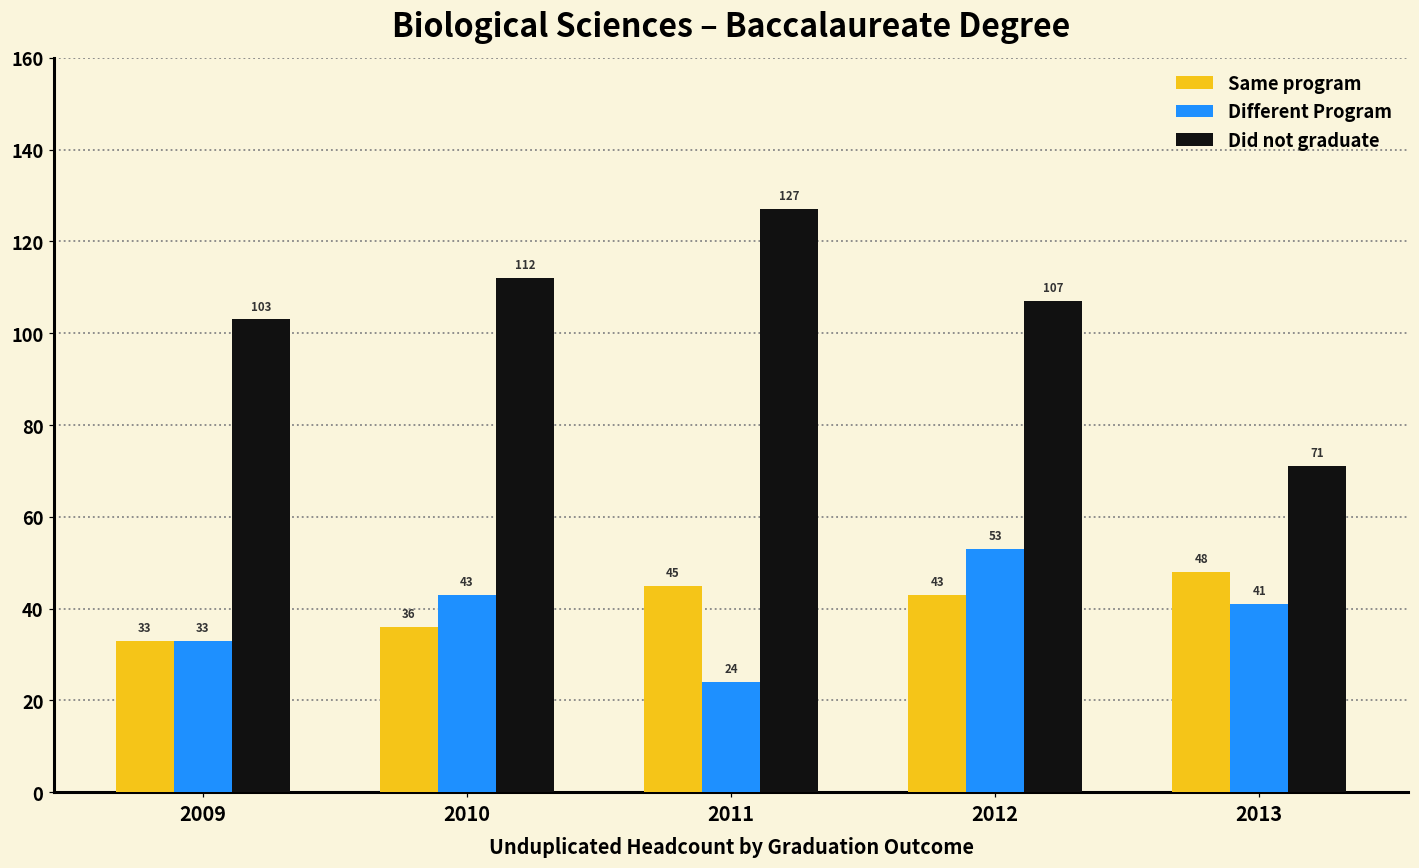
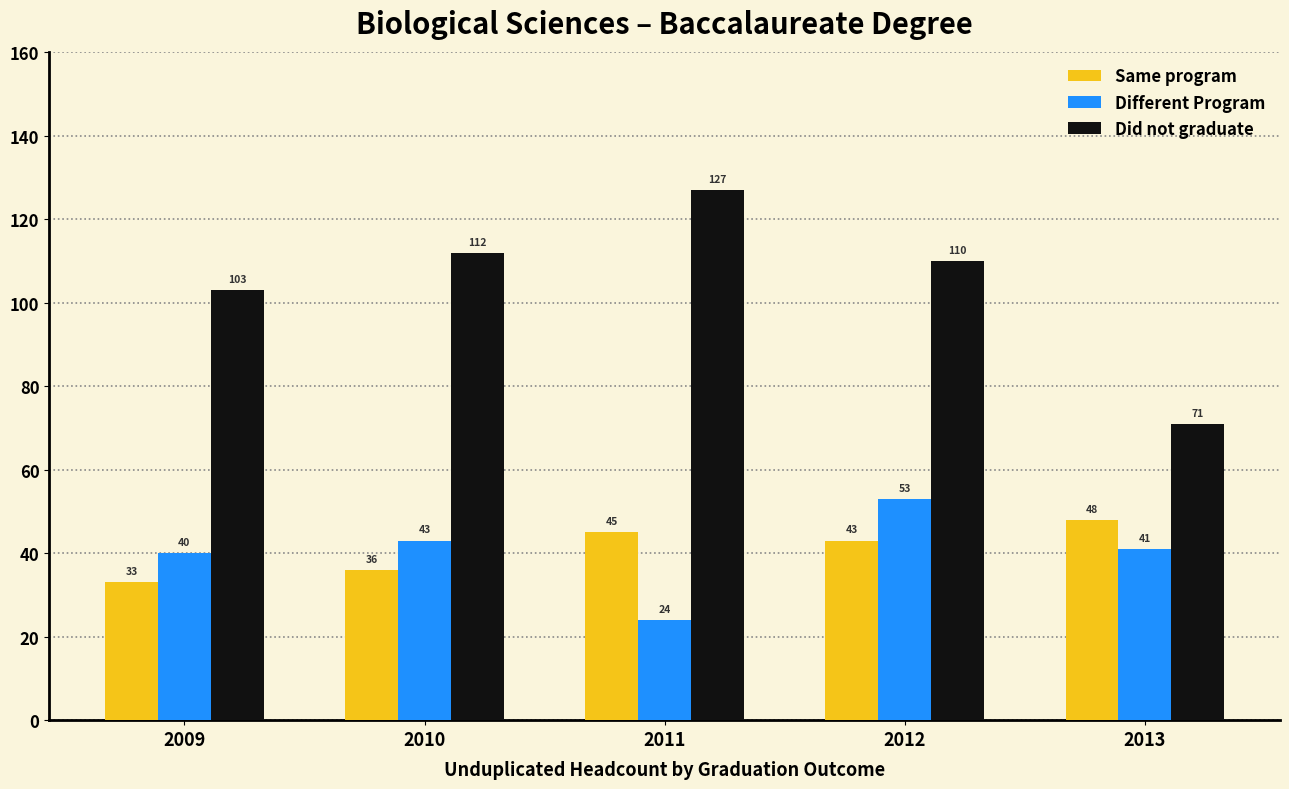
  {
    "Same program": {
      "2009": 33,
      "2010": 36,
      "2011": 45,
      "2012": 43,
      "2013": 48
    },
    "Different Program": {
-     "2009": 33,
+     "2009": 40,
      "2010": 43,
      "2011": 24,
      "2012": 53,
      "2013": 41
    },
    "Did not graduate": {
      "2009": 103,
      "2010": 112,
      "2011": 127,
-     "2012": 107,
+     "2012": 110,
      "2013": 71
    }
  }
